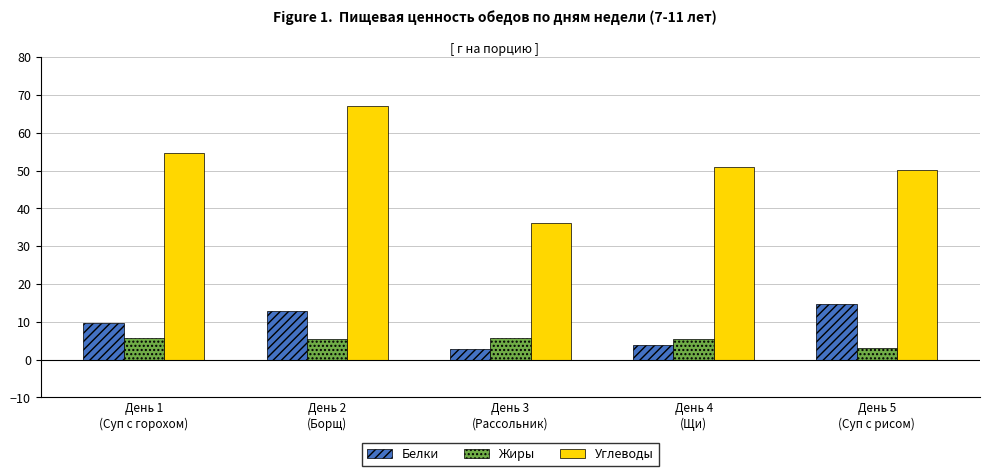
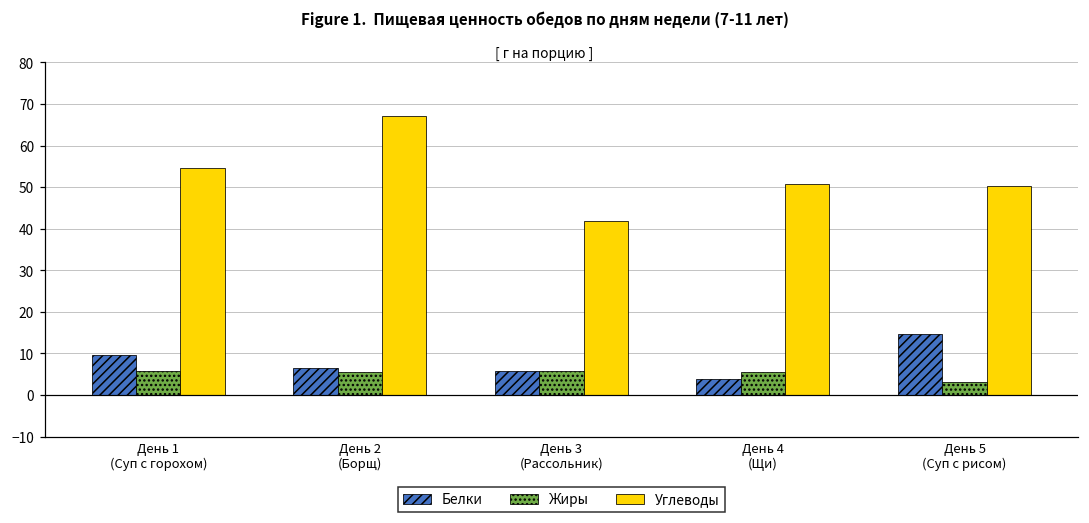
  {
    "Белки": {
      "День 1 (Суп с горохом)": 10,
-     "День 2 (Борщ)": 13,
-     "День 3 (Рассольник)": 3,
+     "День 2 (Борщ)": 6,
+     "День 3 (Рассольник)": 6,
      "День 4 (Щи)": 4,
      "День 5 (Суп с рисом)": 15
    },
    "Жиры": {
      "День 1 (Суп с горохом)": 6,
      "День 2 (Борщ)": 6,
      "День 3 (Рассольник)": 6,
      "День 4 (Щи)": 5,
      "День 5 (Суп с рисом)": 3
    },
    "Углеводы": {
      "День 1 (Суп с горохом)": 55,
      "День 2 (Борщ)": 67,
-     "День 3 (Рассольник)": 36,
+     "День 3 (Рассольник)": 42,
      "День 4 (Щи)": 51,
      "День 5 (Суп с рисом)": 50
    }
  }
